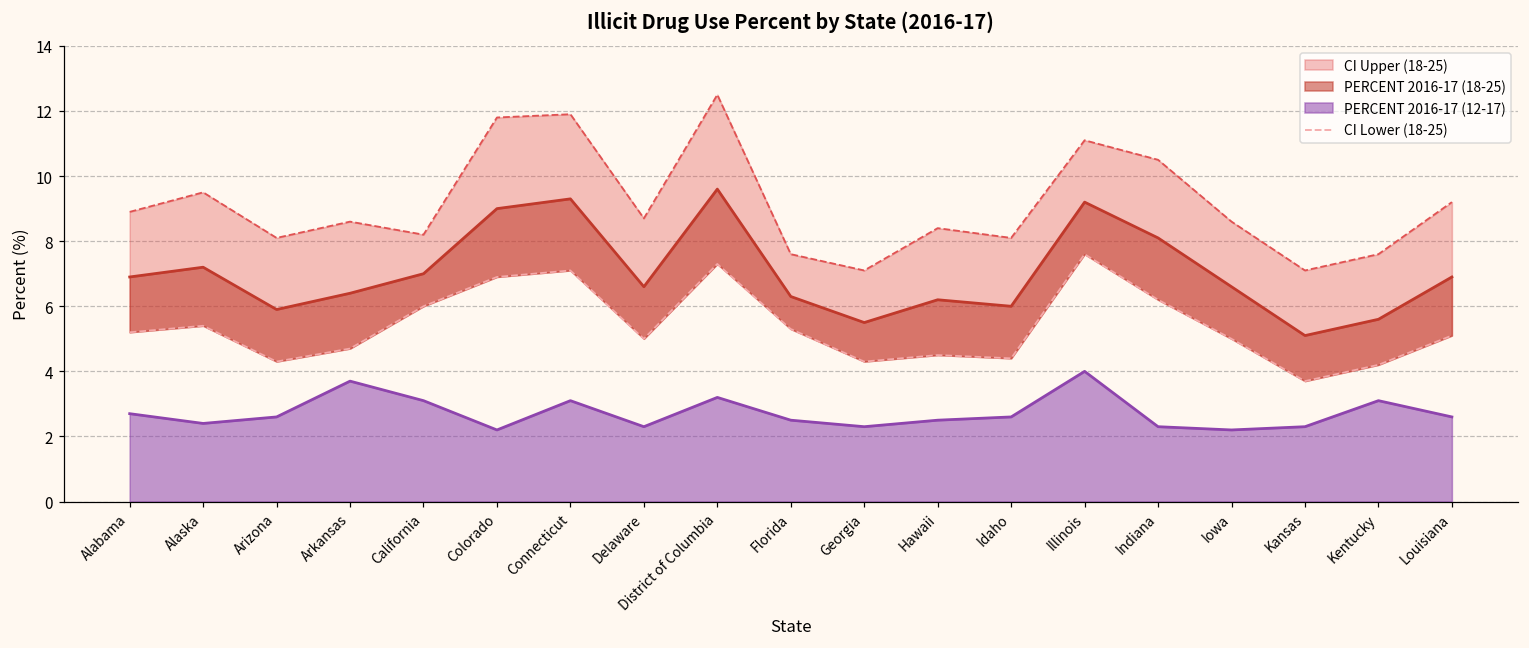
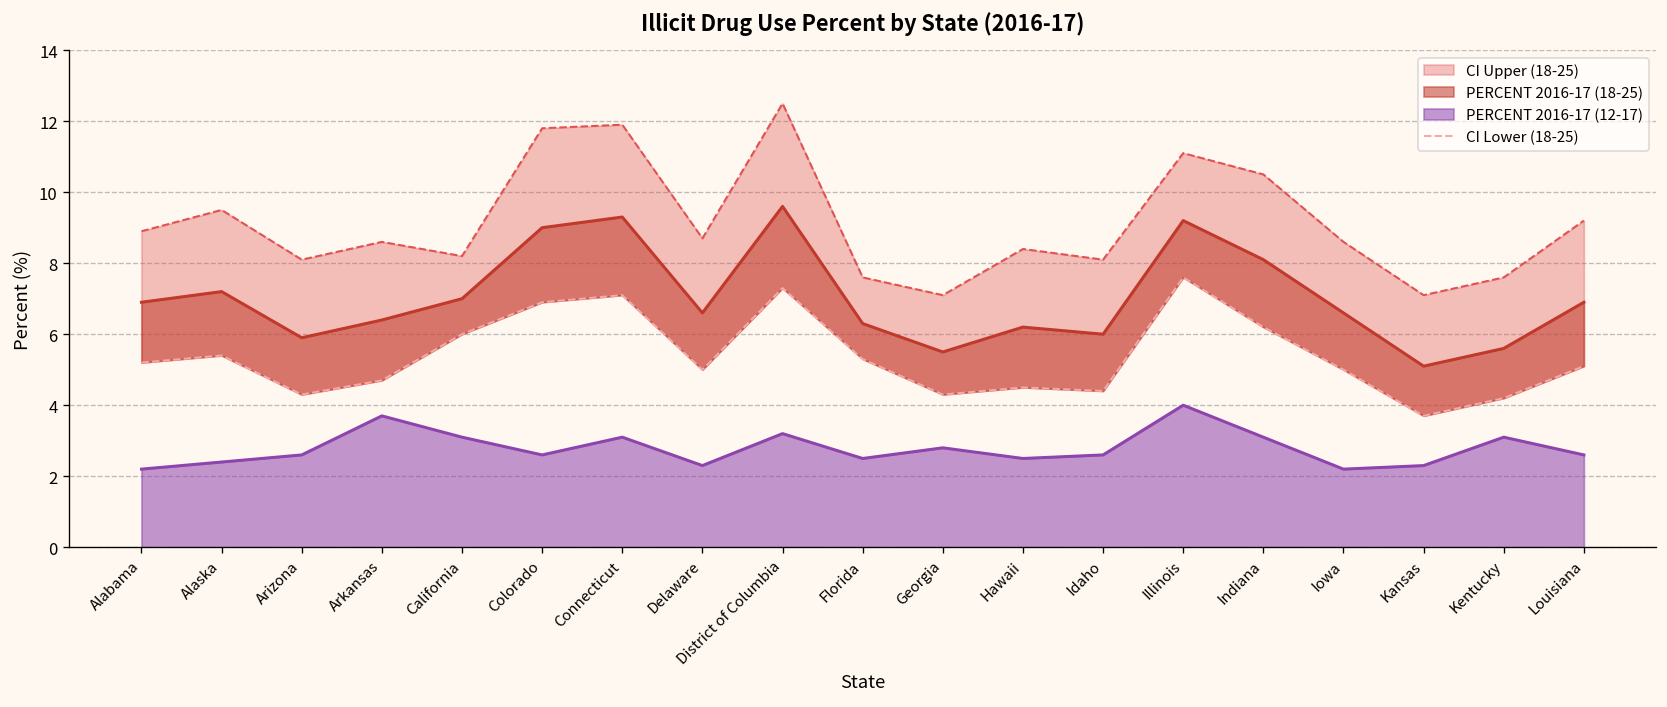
  {
    "PERCENT 2016-17 (12-17)": {
-     "Alabama": 2.7,
+     "Alabama": 2.2,
      "Alaska": 2.4,
      "Arizona": 2.6,
      "Arkansas": 3.7,
      "California": 3.1,
-     "Colorado": 2.2,
+     "Colorado": 2.6,
      "Connecticut": 3.1,
      "Delaware": 2.3,
      "District of Columbia": 3.2,
      "Florida": 2.5,
-     "Georgia": 2.3,
+     "Georgia": 2.8,
      "Hawaii": 2.5,
      "Idaho": 2.6,
      "Illinois": 4.0,
-     "Indiana": 2.3,
+     "Indiana": 3.1,
      "Iowa": 2.2,
      "Kansas": 2.3,
      "Kentucky": 3.1,
      "Louisiana": 2.6
    }
  }
